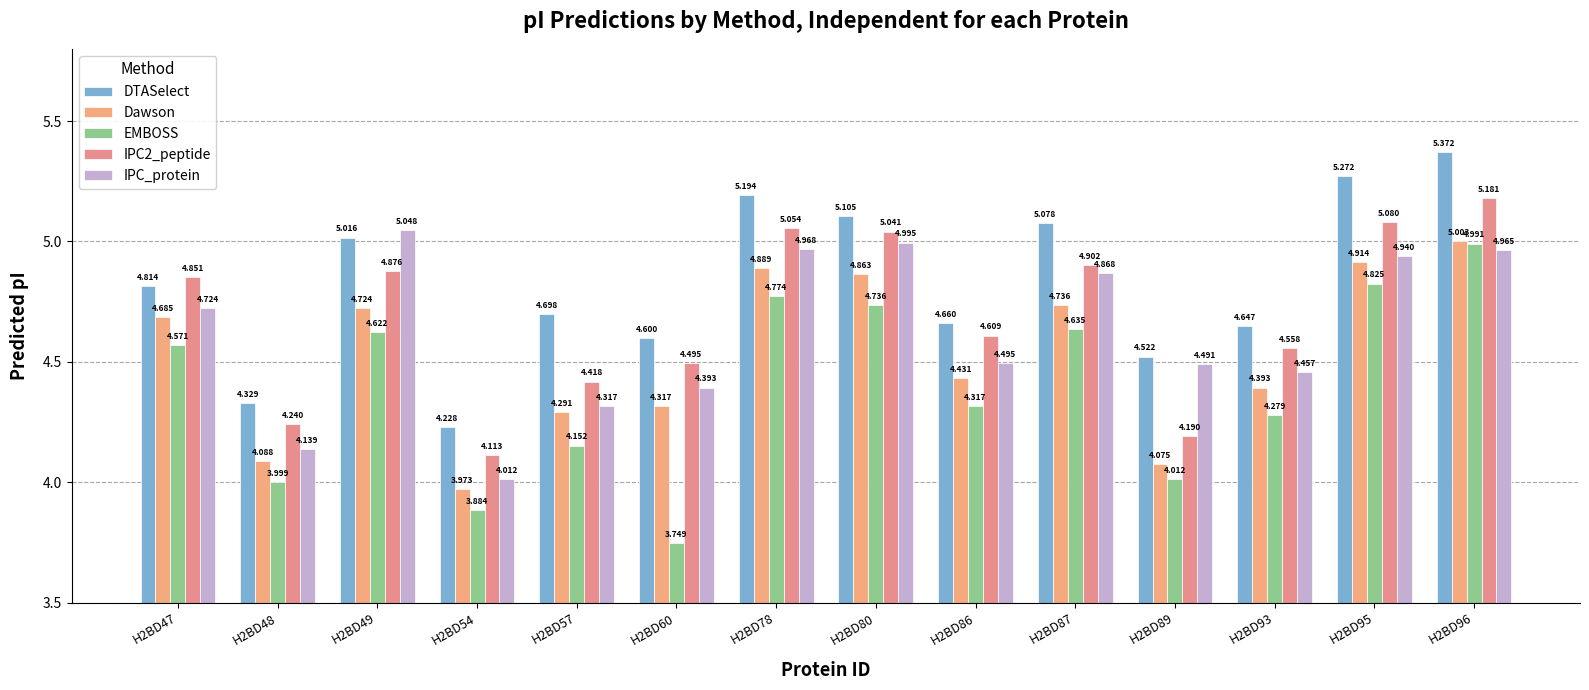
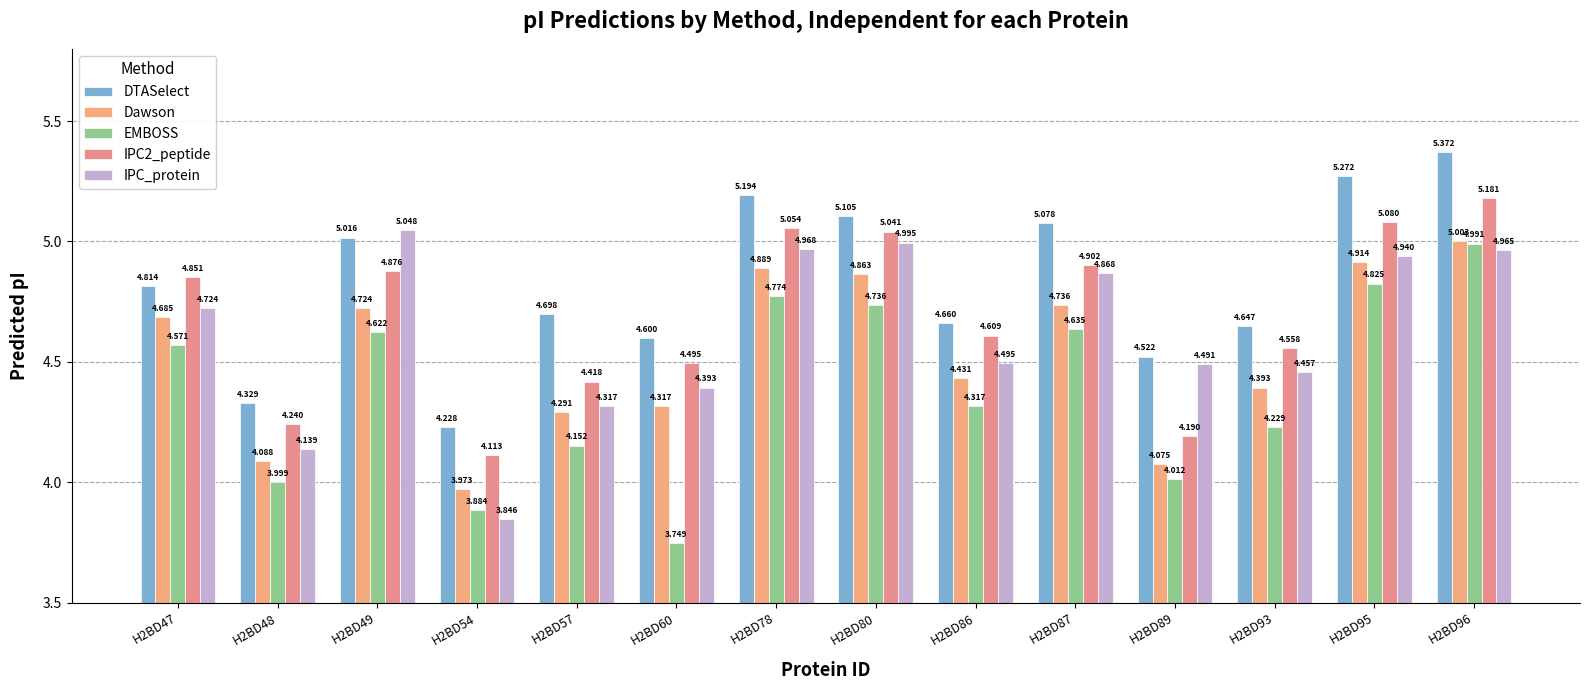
  {
    "DTASelect": {
      "H2BD47": 4.814,
      "H2BD48": 4.329,
      "H2BD49": 5.016,
      "H2BD54": 4.228,
      "H2BD57": 4.698,
      "H2BD60": 4.600,
      "H2BD78": 5.194,
      "H2BD80": 5.105,
      "H2BD86": 4.660,
      "H2BD87": 5.078,
      "H2BD89": 4.522,
      "H2BD93": 4.647,
      "H2BD95": 5.272,
      "H2BD96": 5.372
    },
    "EMBOSS": {
      "H2BD47": 4.571,
      "H2BD48": 3.999,
      "H2BD49": 4.622,
      "H2BD54": 3.884,
      "H2BD57": 4.152,
      "H2BD60": 3.749,
      "H2BD78": 4.774,
      "H2BD80": 4.736,
      "H2BD86": 4.317,
      "H2BD87": 4.635,
      "H2BD89": 4.012,
-     "H2BD93": 4.279,
+     "H2BD93": 4.229,
      "H2BD95": 4.825
    },
    "IPC_protein": {
      "H2BD47": 4.724,
      "H2BD48": 4.139,
      "H2BD49": 5.048,
-     "H2BD54": 4.012,
+     "H2BD54": 3.846,
      "H2BD57": 4.317,
      "H2BD60": 4.393,
      "H2BD78": 4.968,
      "H2BD80": 4.995,
      "H2BD86": 4.495,
      "H2BD87": 4.868,
      "H2BD89": 4.491,
      "H2BD93": 4.457,
      "H2BD95": 4.940,
      "H2BD96": 4.965
    }
  }
